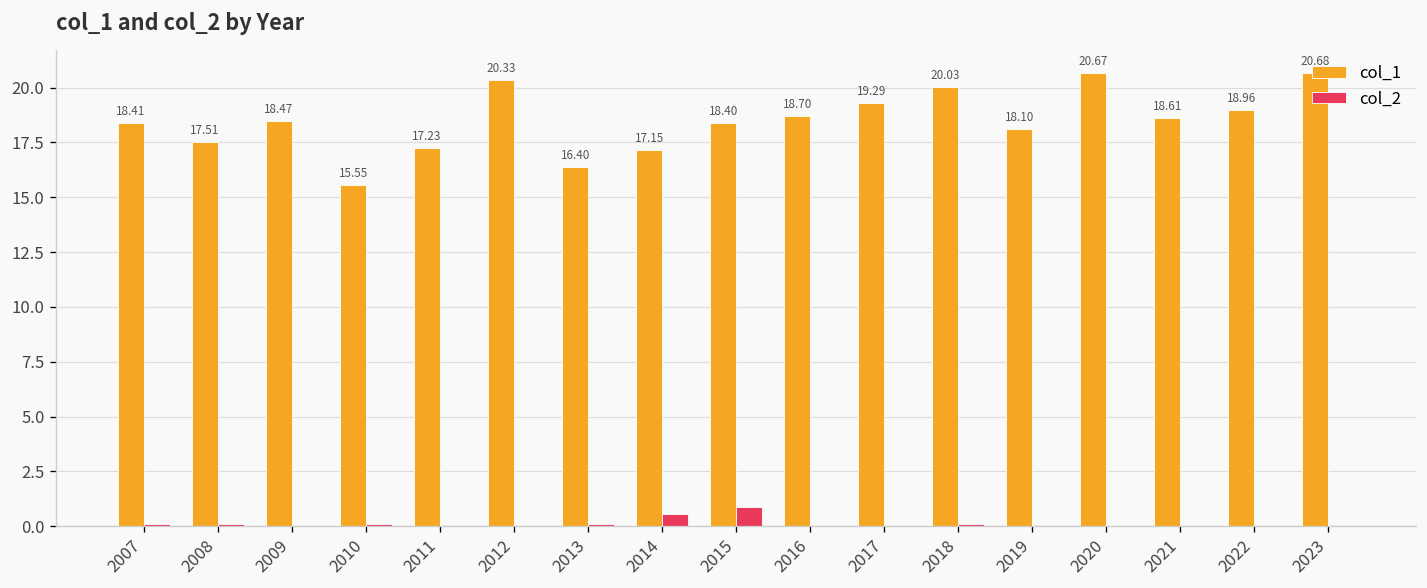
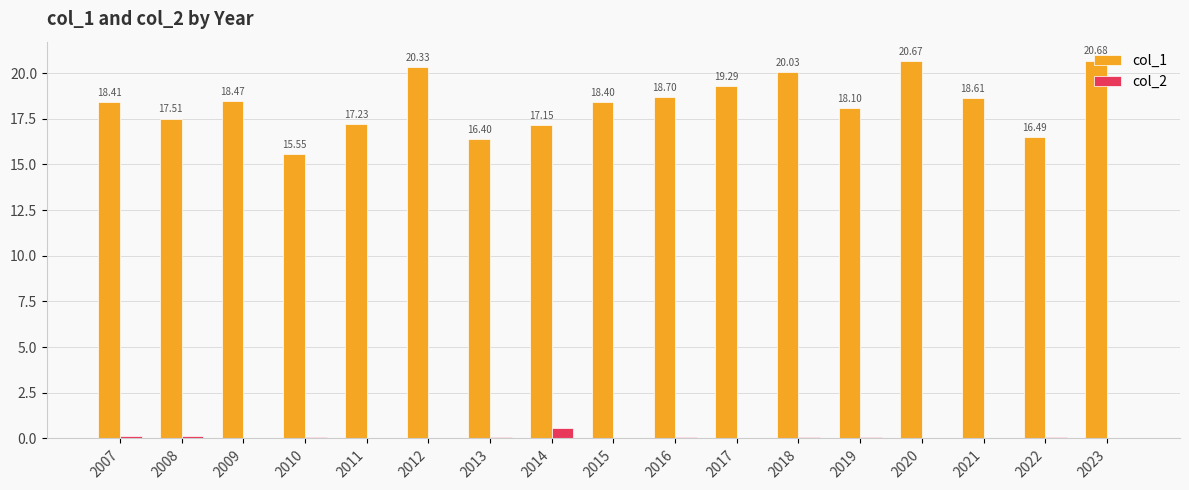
  {
    "col_1": {
      "2007": 18.41,
      "2008": 17.51,
      "2009": 18.47,
      "2010": 15.55,
      "2011": 17.23,
      "2012": 20.33,
      "2013": 16.40,
      "2014": 17.15,
      "2015": 18.40,
      "2016": 18.70,
      "2017": 19.29,
      "2018": 20.03,
      "2019": 18.10,
      "2020": 20.67,
      "2021": 18.61,
-     "2022": 18.96,
+     "2022": 16.49,
      "2023": 20.68
    },
    "col_2": {
      "2014": 0.5,
-     "2015": 0.9
+     "2015": 0.0
    }
  }
